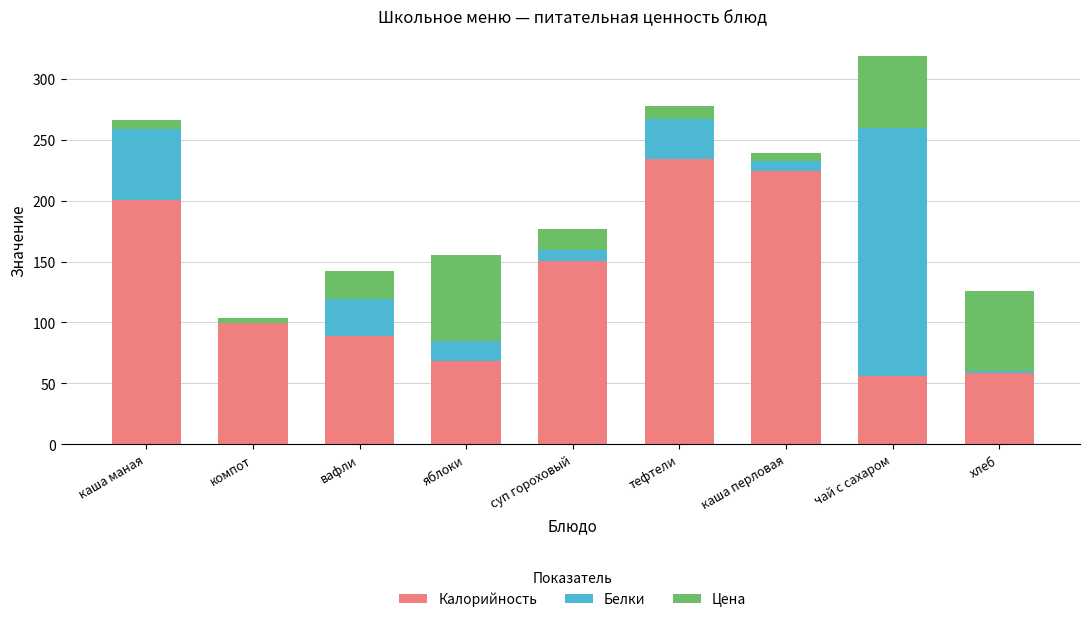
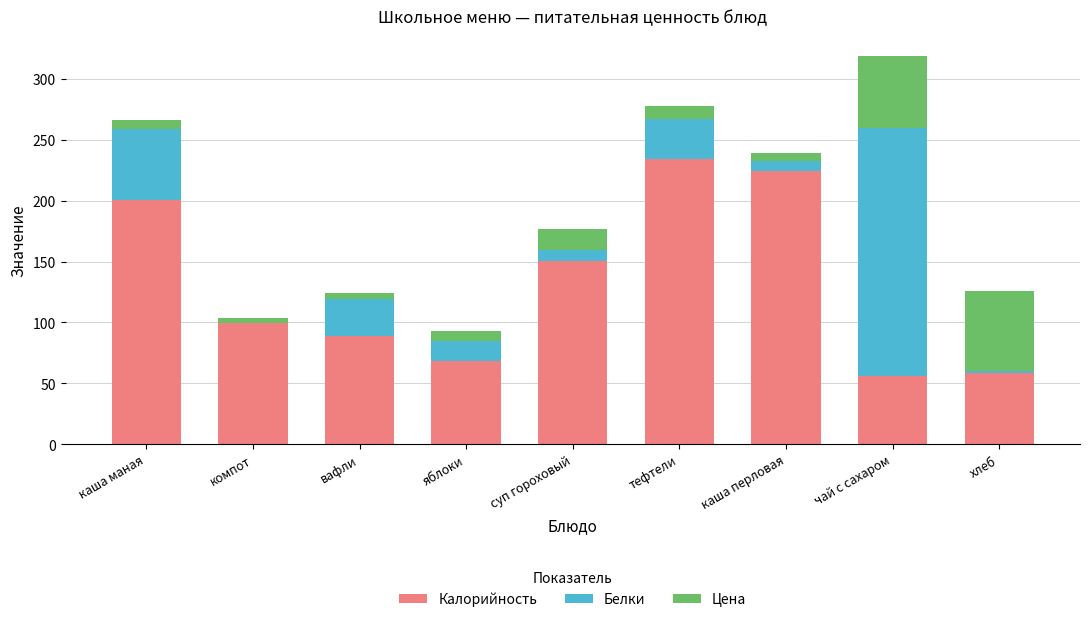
  {
    "Калорийность": {
      "каша маная": 201,
      "компот": 99,
      "вафли": 89,
      "яблоки": 68,
      "суп гороховый": 150,
      "тефтели": 235,
      "каша перловая": 225,
      "чай с сахаром": 56,
      "хлеб": 58
    },
    "Белки": {
      "каша маная": 58,
      "вафли": 31,
      "яблоки": 17,
      "суп гороховый": 9,
      "тефтели": 33,
      "каша перловая": 8,
      "чай с сахаром": 203
    },
    "Цена": {
      "каша маная": 7,
      "компот": 4,
-     "вафли": 23,
-     "яблоки": 70,
+     "вафли": 5,
+     "яблоки": 8,
      "суп гороховый": 18,
      "тефтели": 10,
      "каша перловая": 6,
      "чай с сахаром": 59,
      "хлеб": 66
    }
  }
